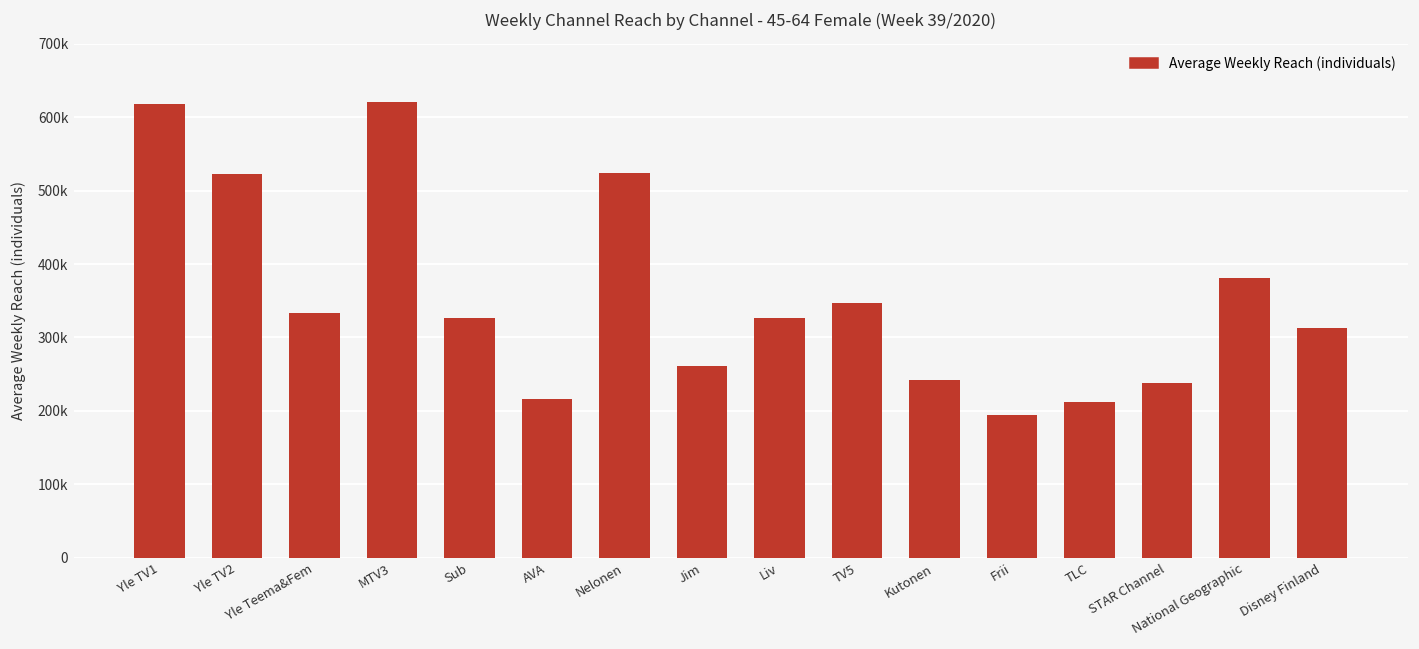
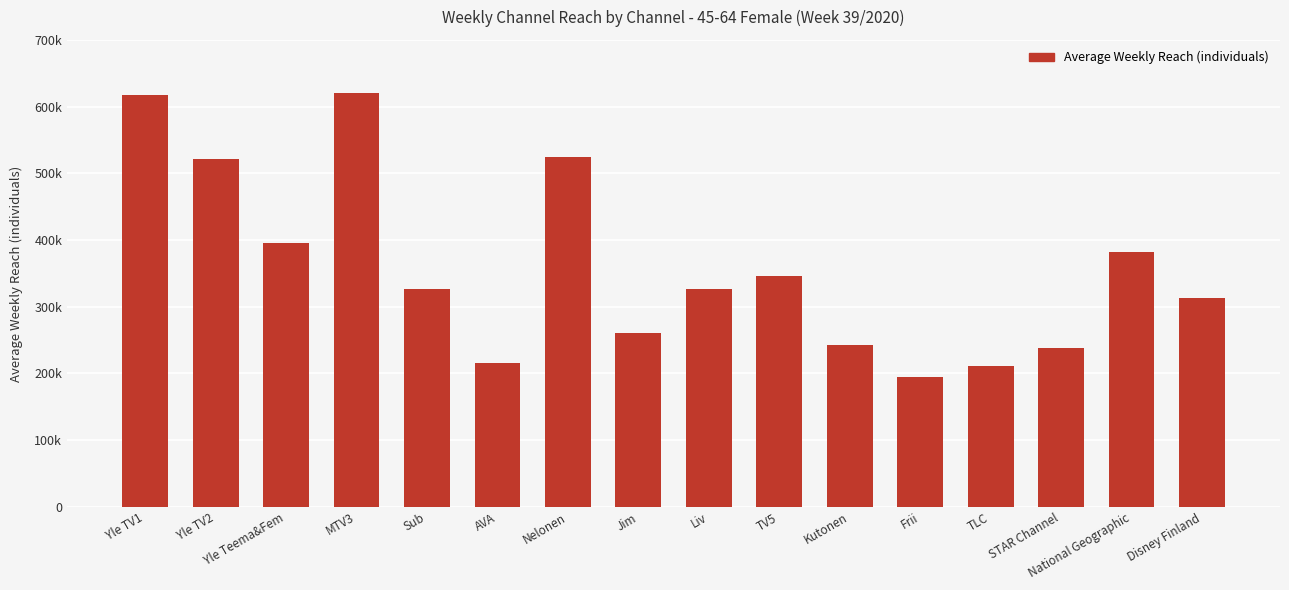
  {
    "Yle TV1": 620000,
    "Yle TV2": 520000,
-   "Yle Teema&Fem": 330000,
+   "Yle Teema&Fem": 400000,
    "MTV3": 620000,
    "Sub": 330000,
    "AVA": 220000,
    "Nelonen": 520000,
    "Jim": 260000,
    "Liv": 330000,
    "TV5": 350000,
    "Kutonen": 240000,
    "Frii": 190000,
    "TLC": 210000,
    "STAR Channel": 240000,
    "National Geographic": 380000,
    "Disney Finland": 310000
  }
